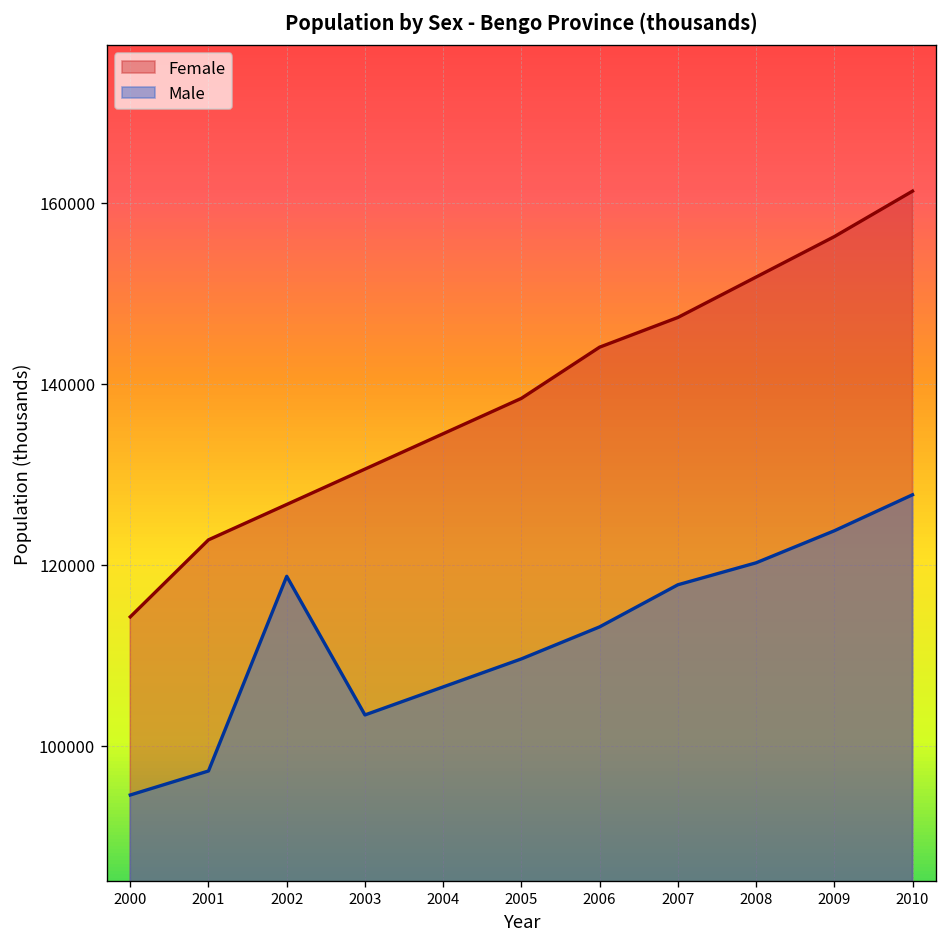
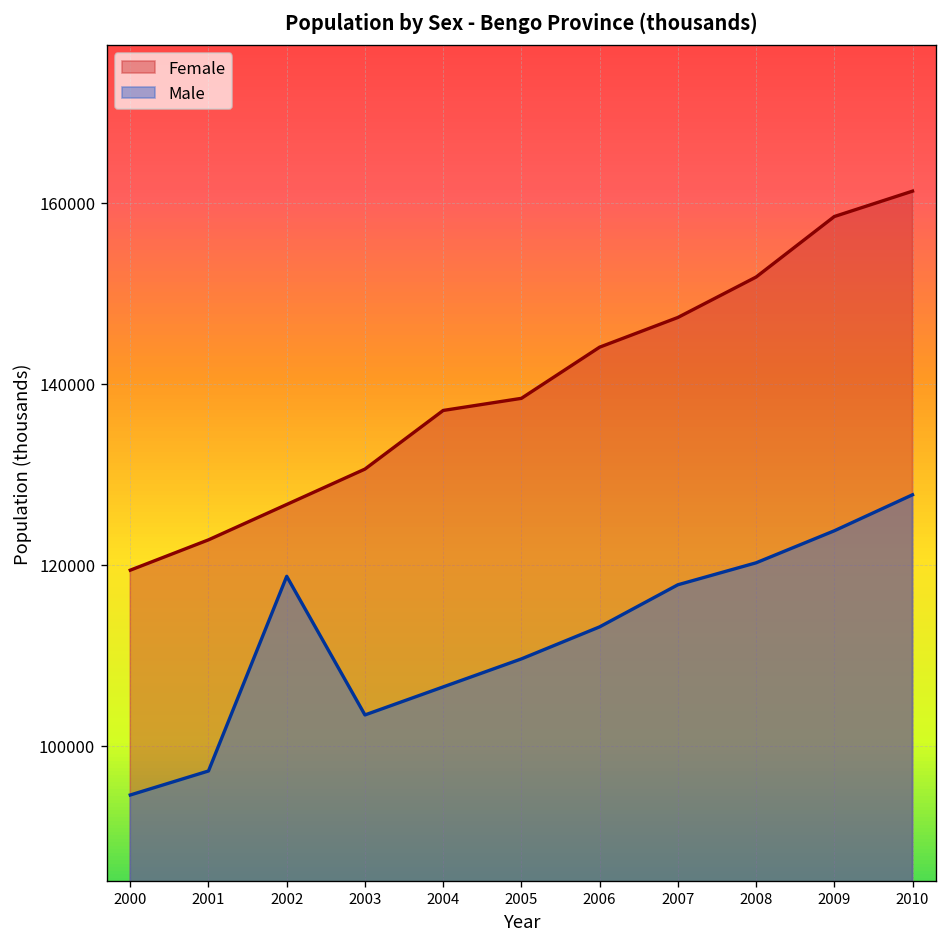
  {
    "Female": {
-     "2000": 114000,
+     "2000": 119000,
      "2001": 123000,
      "2002": 127000,
      "2003": 131000,
-     "2004": 134000,
+     "2004": 137000,
      "2005": 138000,
      "2006": 144000,
      "2007": 147000,
      "2008": 152000,
-     "2009": 156000,
+     "2009": 158000,
      "2010": 161000
    },
    "Male": {
      "2000": 95000,
      "2001": 97000,
      "2002": 119000,
      "2003": 103000,
      "2004": 107000,
      "2005": 110000,
      "2006": 113000,
      "2007": 118000,
      "2008": 120000,
      "2009": 124000,
      "2010": 128000
    }
  }
